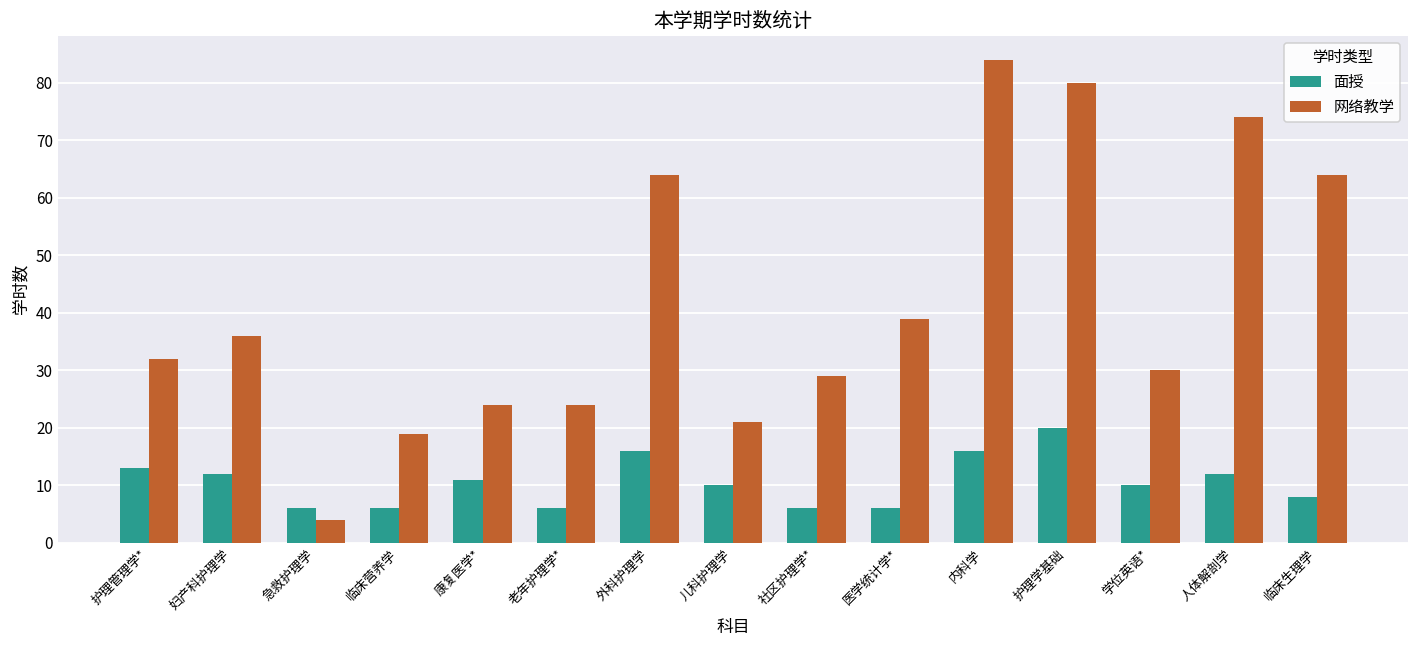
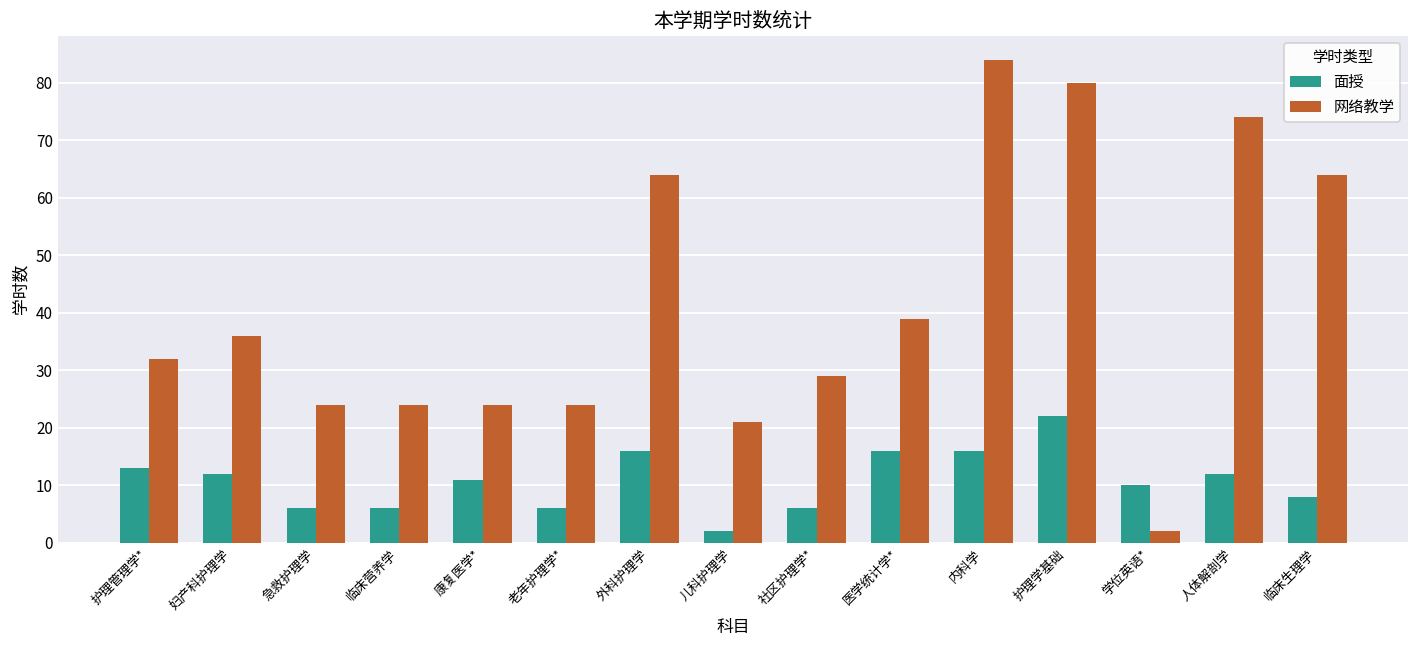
  {
    "面授": {
      "护理管理学*": 13,
      "妇产科护理学": 12,
      "急救护理学": 6,
      "临床营养学": 6,
      "康复医学*": 11,
      "老年护理学*": 6,
      "外科护理学": 16,
-     "儿科护理学": 10,
+     "儿科护理学": 2,
      "社区护理学*": 6,
-     "医学统计学*": 6,
+     "医学统计学*": 16,
      "内科学": 16,
-     "护理学基础": 20,
+     "护理学基础": 22,
      "学位英语*": 10,
      "人体解剖学": 12,
      "临床生理学": 8
    },
    "网络教学": {
      "护理管理学*": 32,
      "妇产科护理学": 36,
-     "急救护理学": 4,
-     "临床营养学": 19,
+     "急救护理学": 24,
+     "临床营养学": 24,
      "康复医学*": 24,
      "老年护理学*": 24,
      "外科护理学": 64,
      "儿科护理学": 21,
      "社区护理学*": 29,
      "医学统计学*": 39,
      "内科学": 84,
      "护理学基础": 80,
-     "学位英语*": 30,
+     "学位英语*": 2,
      "人体解剖学": 74,
      "临床生理学": 64
    }
  }
